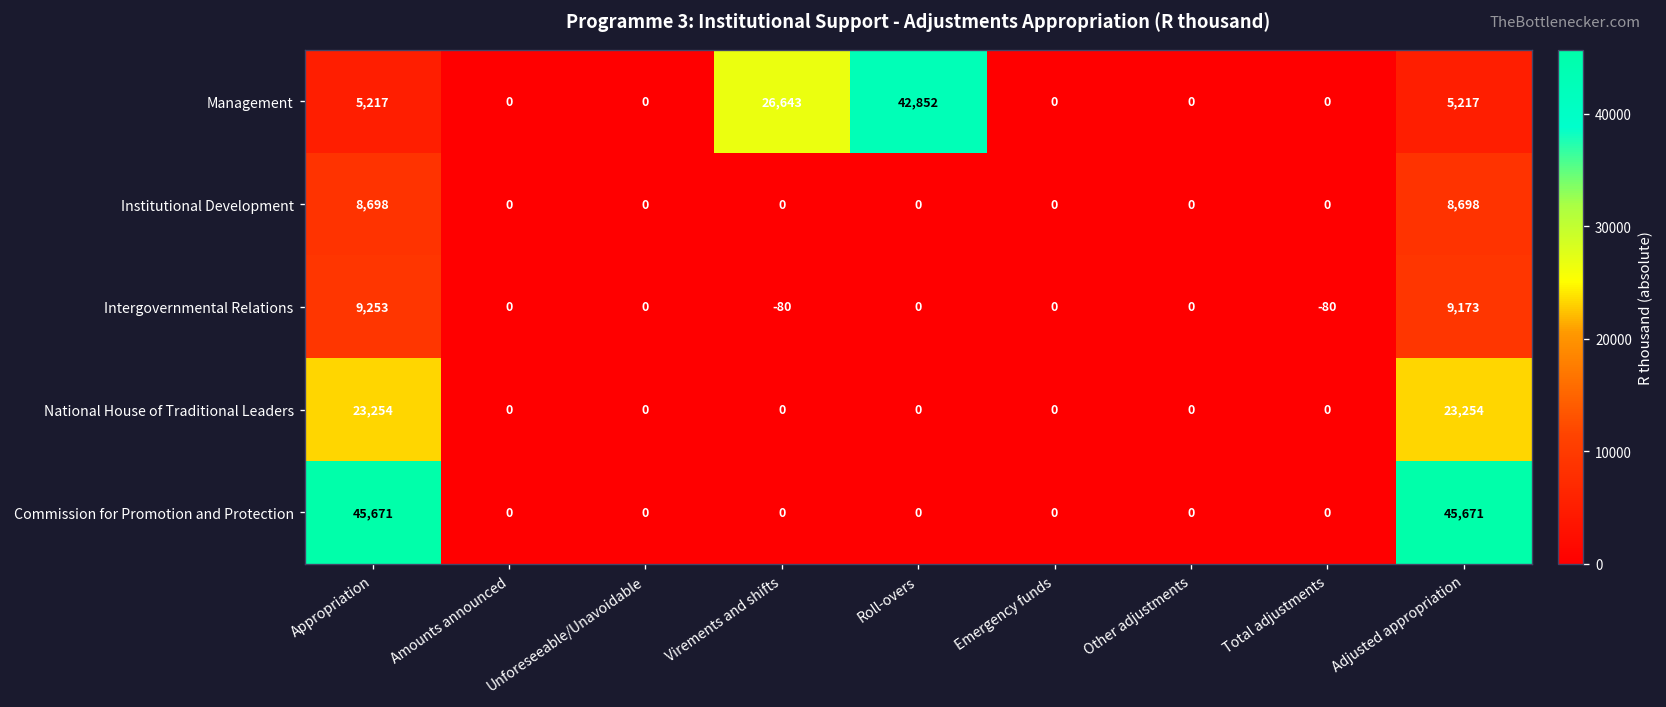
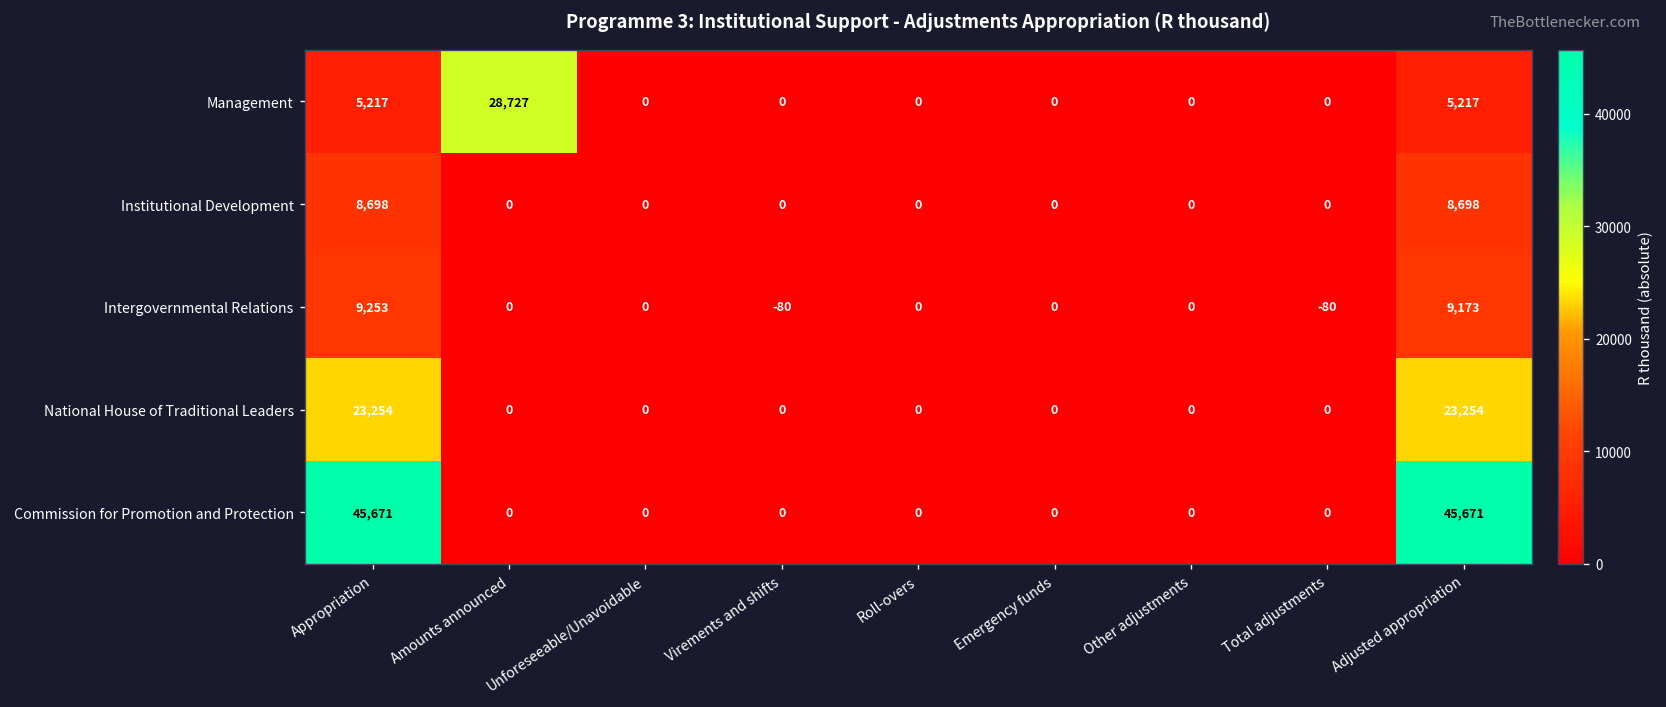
  {
    "Management": {
      "Appropriation": "5,217",
-     "Amounts announced": "0",
+     "Amounts announced": "28,727",
      "Unforeseeable/Unavoidable": "0",
-     "Virements and shifts": "26,643",
-     "Roll-overs": "42,852",
+     "Virements and shifts": "0",
+     "Roll-overs": "0",
      "Emergency funds": "0",
      "Other adjustments": "0",
      "Total adjustments": "0",
      "Adjusted appropriation": "5,217"
    },
    "Institutional Development": {
      "Appropriation": "8,698",
      "Amounts announced": "0",
      "Unforeseeable/Unavoidable": "0",
      "Virements and shifts": "0",
      "Roll-overs": "0",
      "Emergency funds": "0",
      "Other adjustments": "0",
      "Total adjustments": "0",
      "Adjusted appropriation": "8,698"
    },
    "Intergovernmental Relations": {
      "Appropriation": "9,253",
      "Amounts announced": "0",
      "Unforeseeable/Unavoidable": "0",
      "Virements and shifts": "-80",
      "Roll-overs": "0",
      "Emergency funds": "0",
      "Other adjustments": "0",
      "Total adjustments": "-80",
      "Adjusted appropriation": "9,173"
    },
    "National House of Traditional Leaders": {
      "Appropriation": "23,254",
      "Amounts announced": "0",
      "Unforeseeable/Unavoidable": "0",
      "Virements and shifts": "0",
      "Roll-overs": "0",
      "Emergency funds": "0",
      "Other adjustments": "0",
      "Total adjustments": "0",
      "Adjusted appropriation": "23,254"
    },
    "Commission for Promotion and Protection": {
      "Appropriation": "45,671",
      "Amounts announced": "0",
      "Unforeseeable/Unavoidable": "0",
      "Virements and shifts": "0",
      "Roll-overs": "0",
      "Emergency funds": "0",
      "Other adjustments": "0",
      "Total adjustments": "0",
      "Adjusted appropriation": "45,671"
    }
  }
